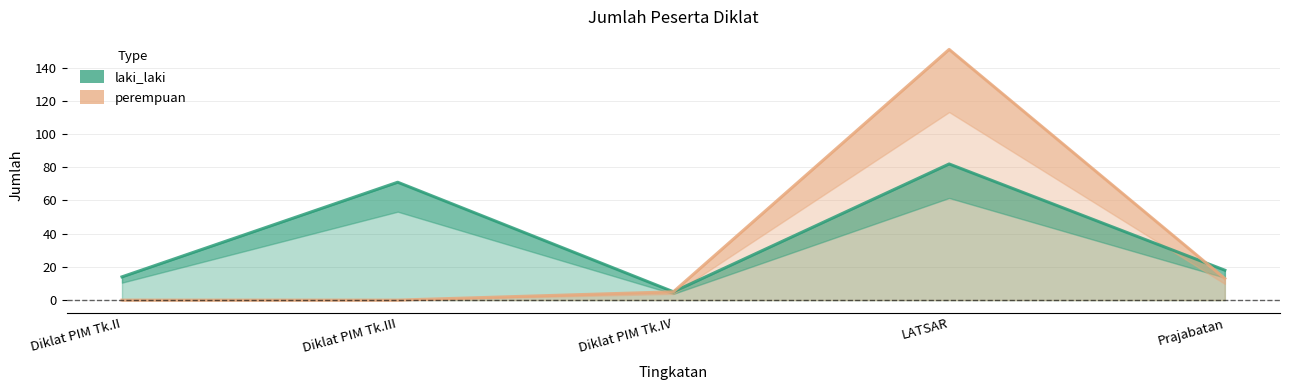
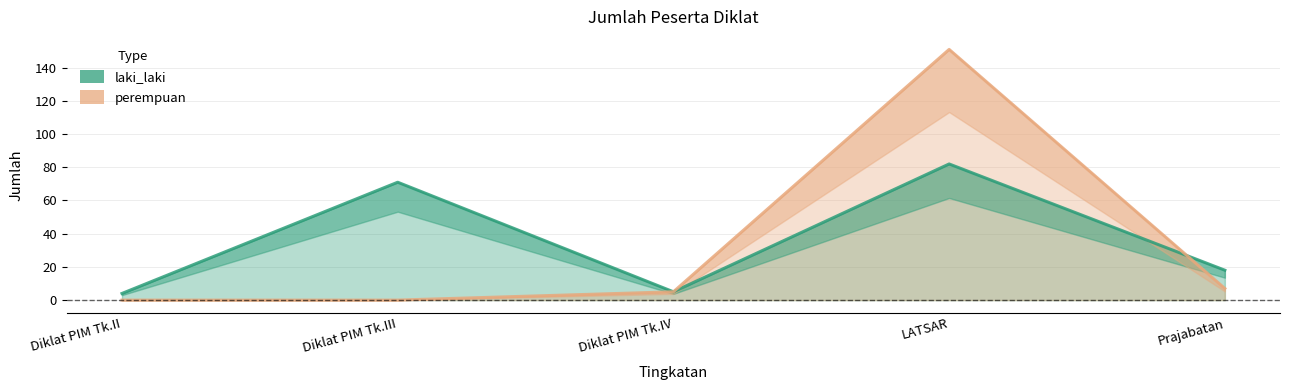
  {
    "laki_laki": {
-     "Diklat PIM Tk.II": 14,
+     "Diklat PIM Tk.II": 4,
      "Diklat PIM Tk.III": 71,
      "LATSAR": 82,
      "Prajabatan": 18
    },
    "perempuan": {
      "Diklat PIM Tk.II": 0,
      "Diklat PIM Tk.III": 0,
      "LATSAR": 151,
-     "Prajabatan": 13
+     "Prajabatan": 7
    }
  }
